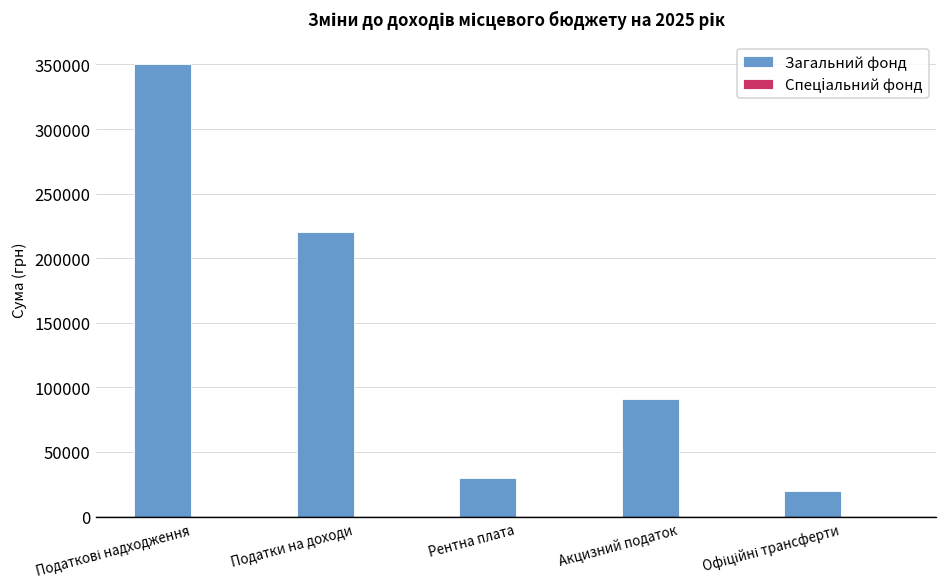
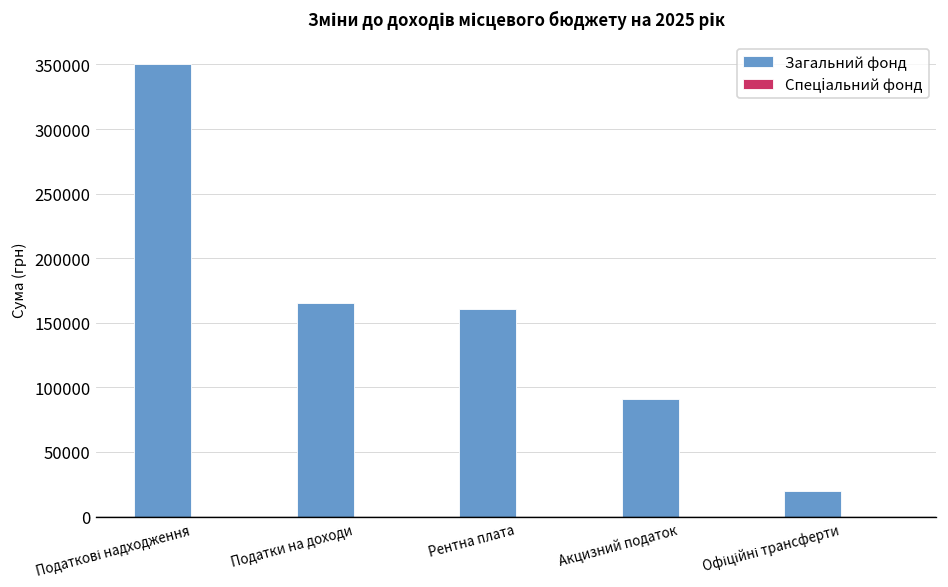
  {
    "Загальний фонд": {
      "Податкові надходження": 350000,
-     "Податки на доходи": 220000,
-     "Рентна плата": 30000,
+     "Податки на доходи": 165000,
+     "Рентна плата": 161000,
      "Акцизний податок": 91000,
      "Офіційні трансферти": 20000
    },
    "Спеціальний фонд": {
      "Податкові надходження": 0,
      "Податки на доходи": 0,
      "Рентна плата": 0,
      "Акцизний податок": 0,
      "Офіційні трансферти": 0
    }
  }
